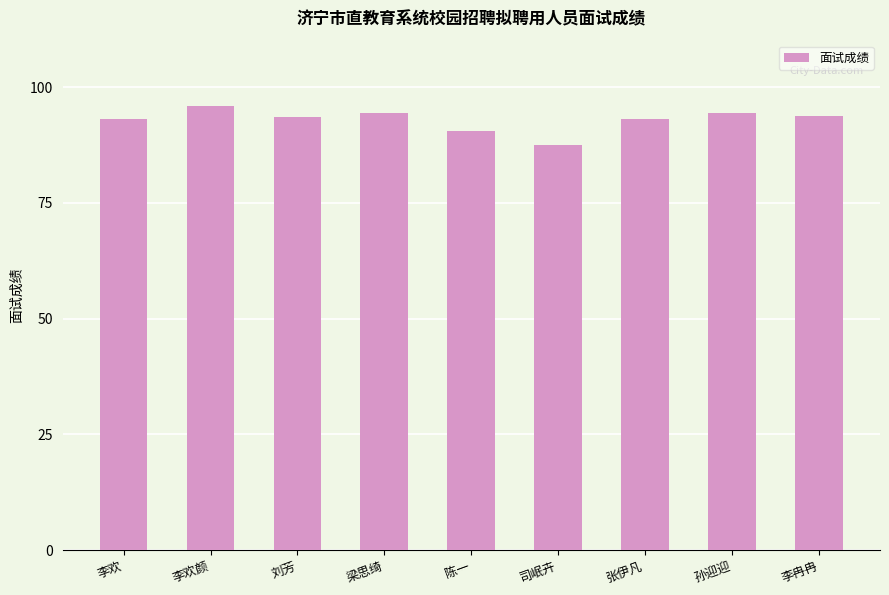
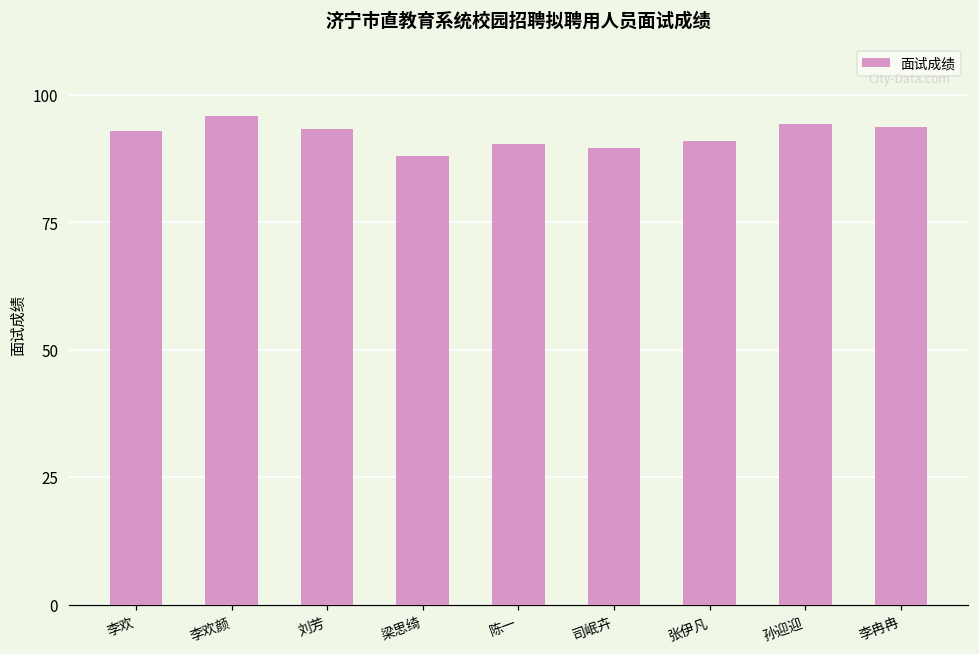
  {
    "李欢": 93,
    "李欢颜": 96,
    "刘芳": 93,
-   "梁思绮": 94,
+   "梁思绮": 88,
    "陈一": 90,
-   "司岷卉": 87,
-   "张伊凡": 93,
+   "司岷卉": 90,
+   "张伊凡": 91,
    "孙迎迎": 94,
    "李冉冉": 94
  }
